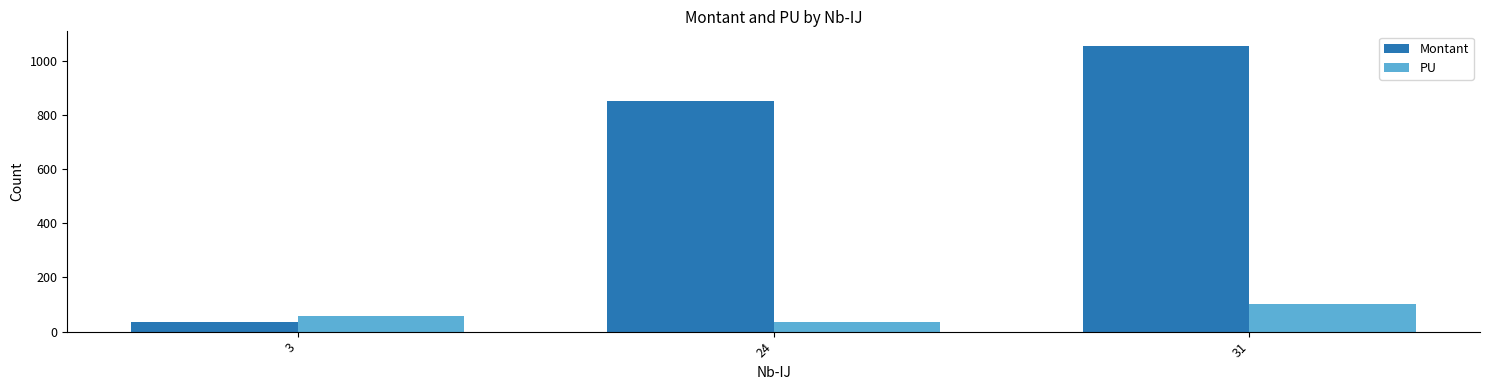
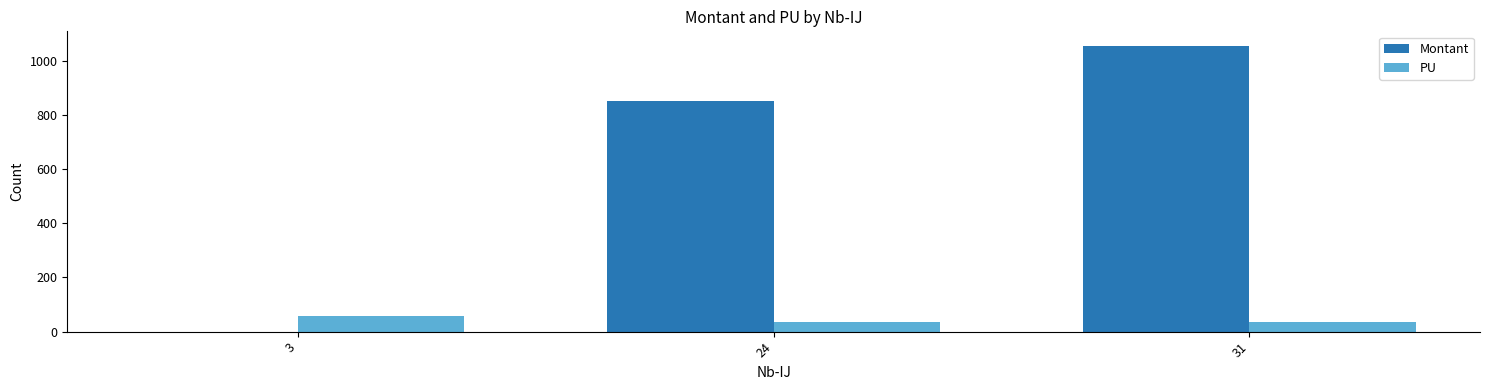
  {
    "Montant": {
-     "3": 40,
+     "3": 0,
      "24": 850,
      "31": 1060
    },
    "PU": {
      "3": 60,
      "24": 30,
-     "31": 100
+     "31": 30
    }
  }
